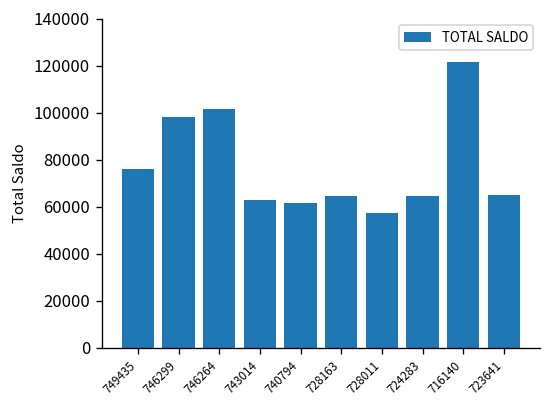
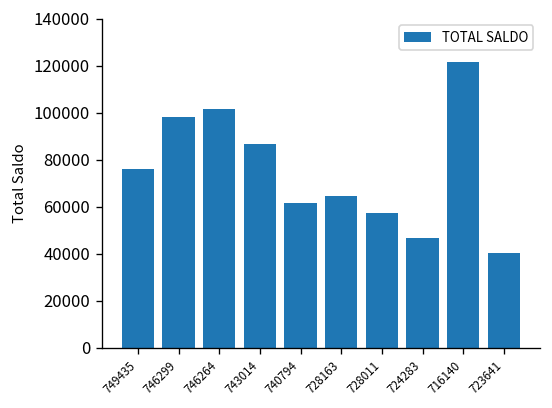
  {
    "749435": 76000,
    "746299": 98000,
    "746264": 102000,
-   "743014": 63000,
+   "743014": 87000,
    "740794": 62000,
    "728163": 65000,
    "728011": 57000,
-   "724283": 65000,
+   "724283": 47000,
    "716140": 121000,
-   "723641": 65000
+   "723641": 40000
  }
